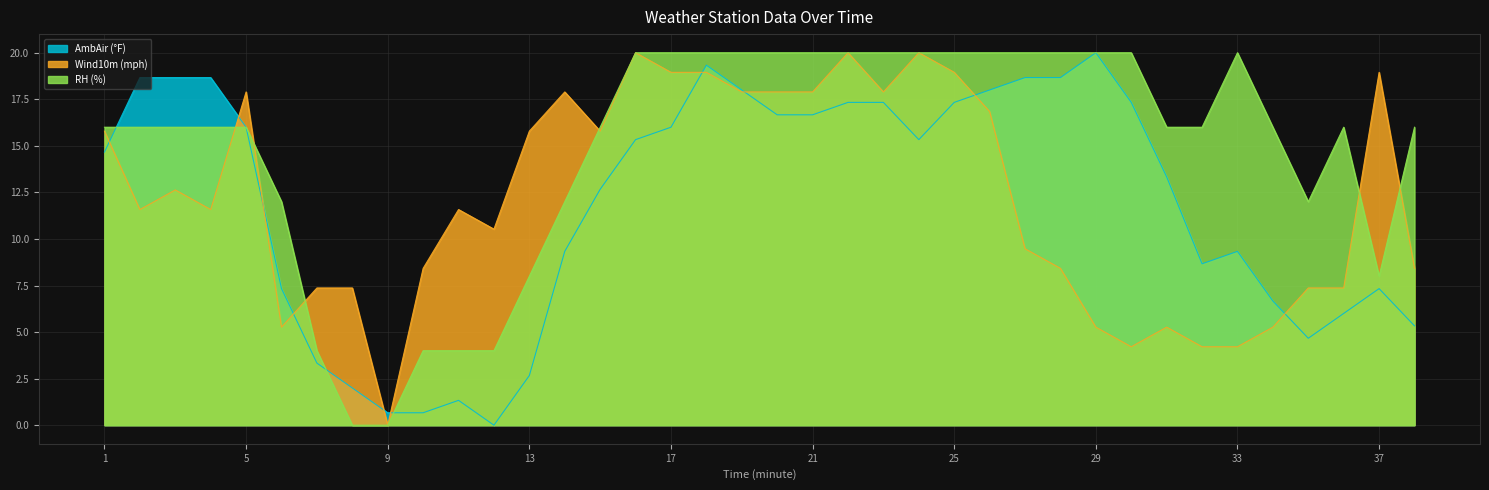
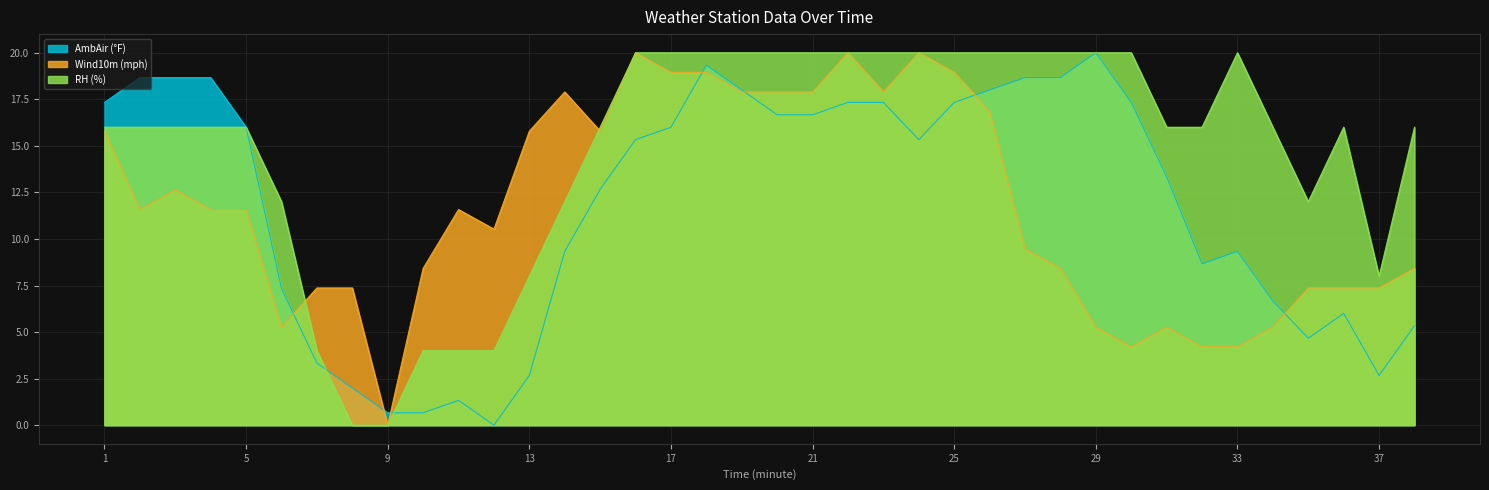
  {
    "AmbAir (°F)": {
-     "1": 14.7,
+     "1": 17.3,
      "9": 0.7,
      "13": 2.7,
      "17": 16.0,
      "21": 16.7,
      "25": 17.3,
      "33": 9.3,
-     "37": 7.3
+     "37": 2.7
    },
    "Wind10m (mph)": {
      "1": 15.8,
-     "5": 17.9,
+     "5": 11.6,
      "13": 15.8,
      "17": 18.9,
      "21": 17.9,
      "25": 18.9,
      "29": 5.3,
      "33": 4.2,
-     "37": 18.9
+     "37": 7.4
    },
    "RH (%)": {
      "1": 16.0,
      "13": 8.0,
      "17": 20.0,
      "21": 20.0,
      "25": 20.0,
      "33": 20.0,
      "37": 8.0
    }
  }
